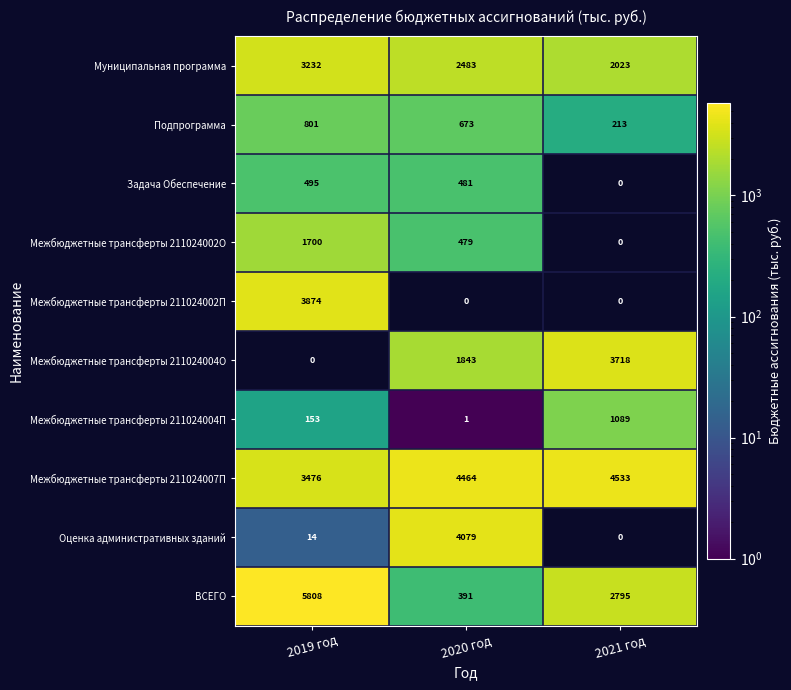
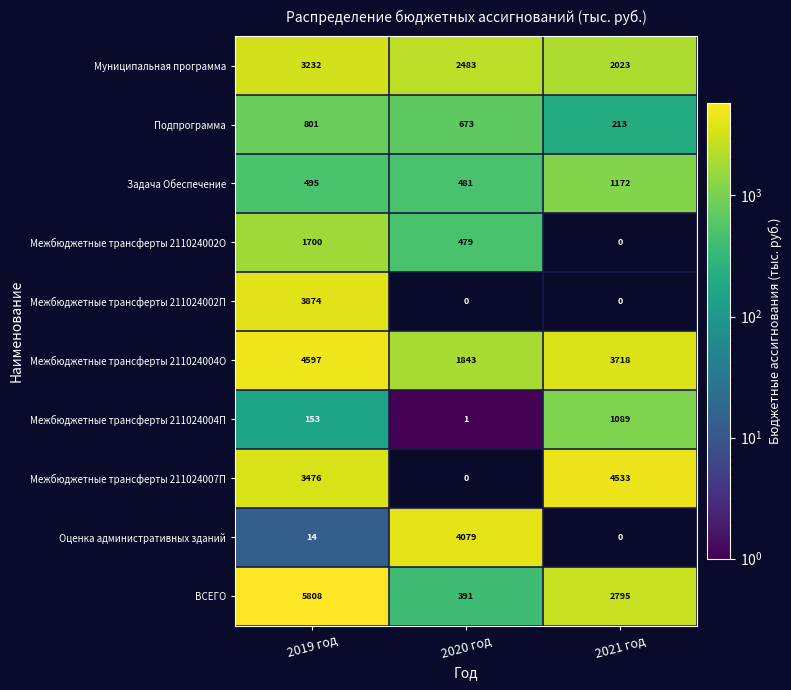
  {
    "Муниципальная программа": {
      "2019 год": 3232,
      "2020 год": 2483,
      "2021 год": 2023
    },
    "Подпрограмма": {
      "2019 год": 801,
      "2020 год": 673,
      "2021 год": 213
    },
    "Задача Обеспечение": {
      "2019 год": 495,
      "2020 год": 481,
-     "2021 год": 0
+     "2021 год": 1172
    },
    "Межбюджетные трансферты 211024002О": {
      "2019 год": 1700,
      "2020 год": 479,
      "2021 год": 0
    },
    "Межбюджетные трансферты 211024002П": {
      "2019 год": 3874,
      "2020 год": 0,
      "2021 год": 0
    },
    "Межбюджетные трансферты 211024004О": {
-     "2019 год": 0,
+     "2019 год": 4597,
      "2020 год": 1843,
      "2021 год": 3718
    },
    "Межбюджетные трансферты 211024004П": {
      "2019 год": 153,
      "2020 год": 1,
      "2021 год": 1089
    },
    "Межбюджетные трансферты 211024007П": {
      "2019 год": 3476,
-     "2020 год": 4464,
+     "2020 год": 0,
      "2021 год": 4533
    },
    "Оценка административных зданий": {
      "2019 год": 14,
      "2020 год": 4079,
      "2021 год": 0
    },
    "ВСЕГО": {
      "2019 год": 5808,
      "2020 год": 391,
      "2021 год": 2795
    }
  }
